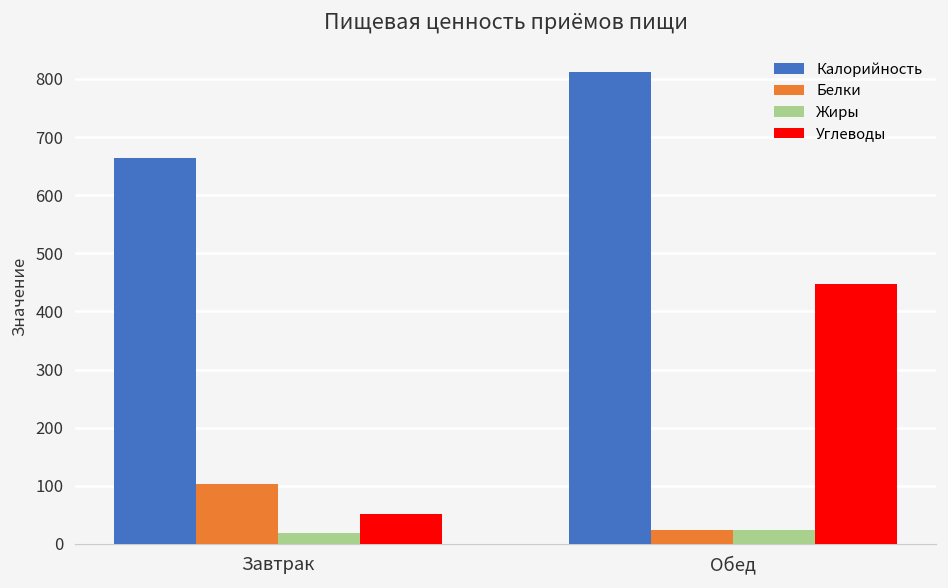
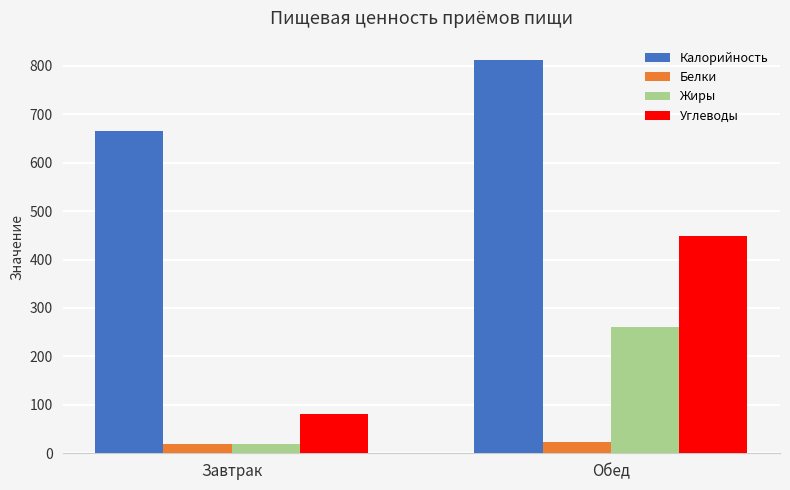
  {
    "Калорийность": {
      "Завтрак": 660,
      "Обед": 810
    },
    "Белки": {
-     "Завтрак": 100,
+     "Завтрак": 20,
      "Обед": 20
    },
    "Жиры": {
      "Завтрак": 20,
-     "Обед": 20
+     "Обед": 260
    },
    "Углеводы": {
-     "Завтрак": 50,
+     "Завтрак": 80,
      "Обед": 450
    }
  }
